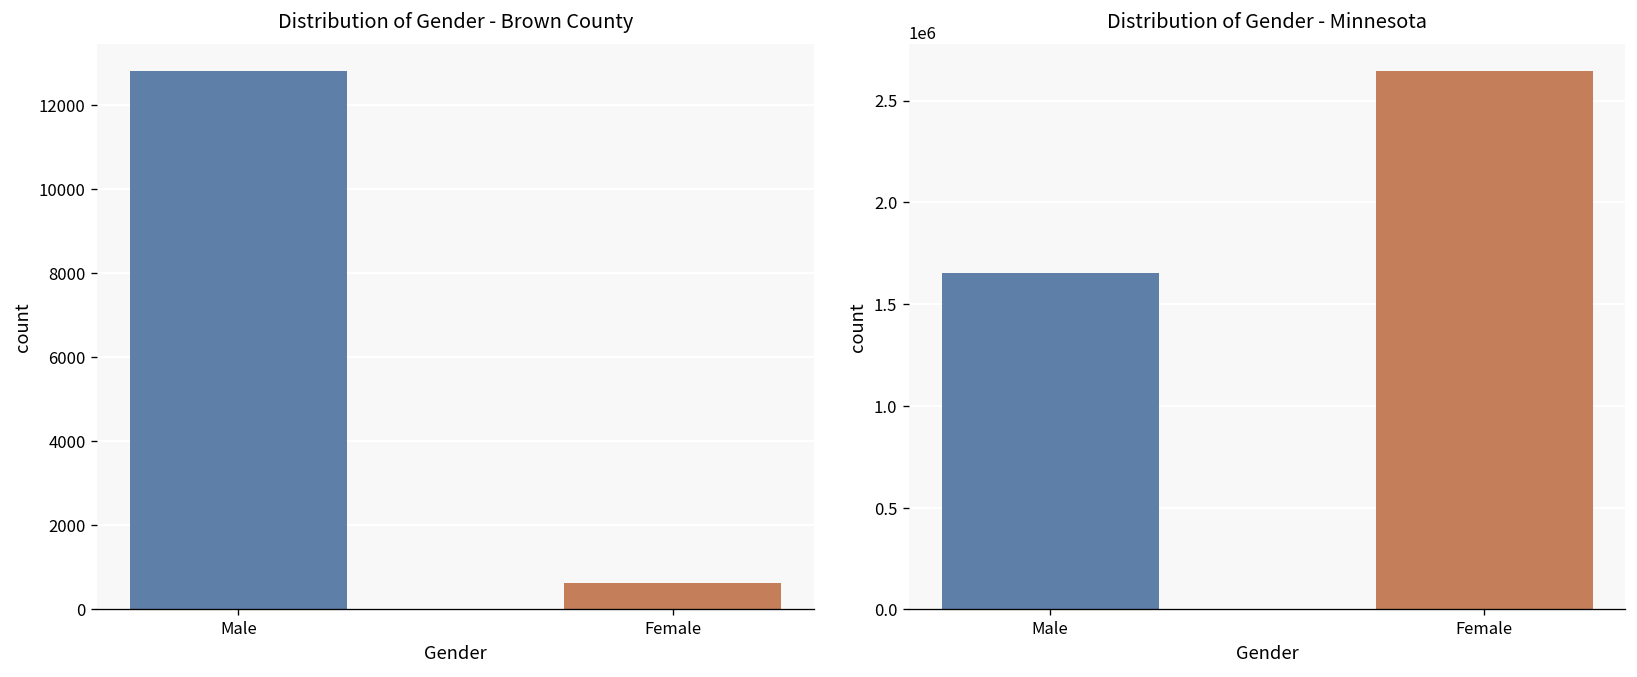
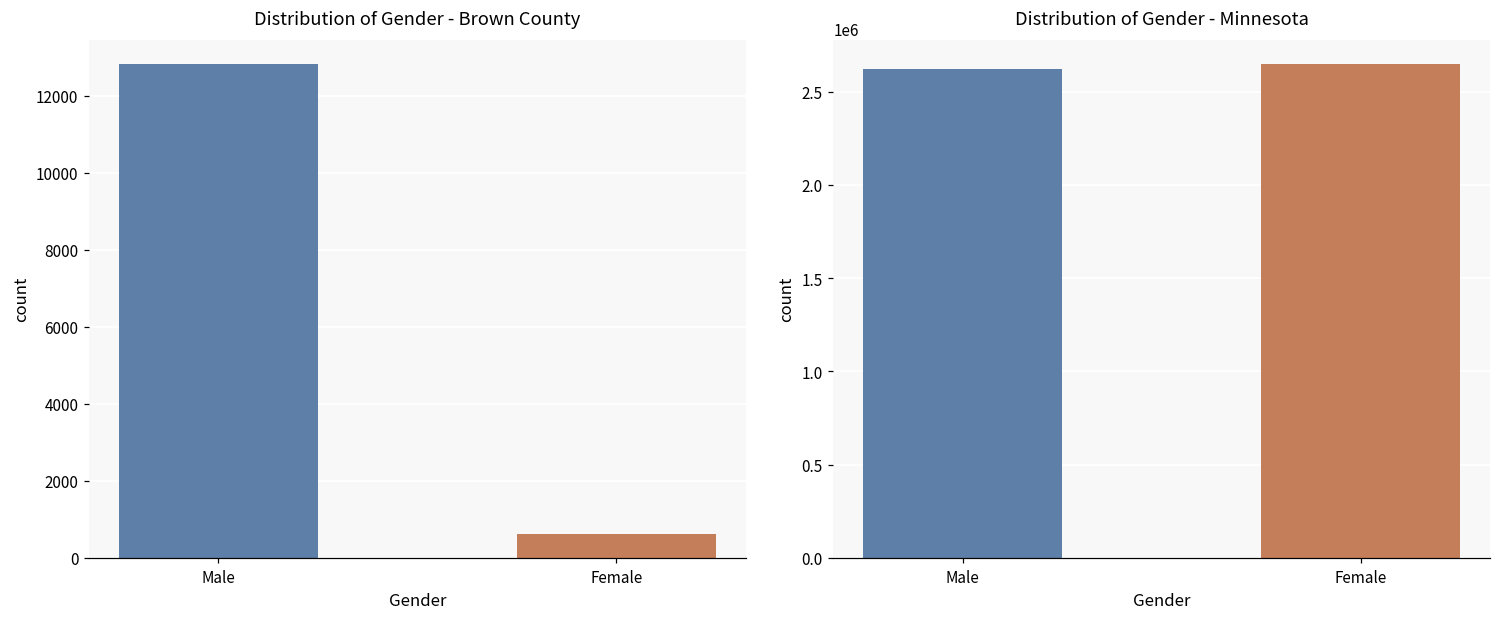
  {
    "Distribution of Gender - Brown County": {
      "Male": 12800,
      "Female": 600
    },
    "Distribution of Gender - Minnesota": {
-     "Male": 1650000,
+     "Male": 2620000,
      "Female": 2650000
    }
  }
